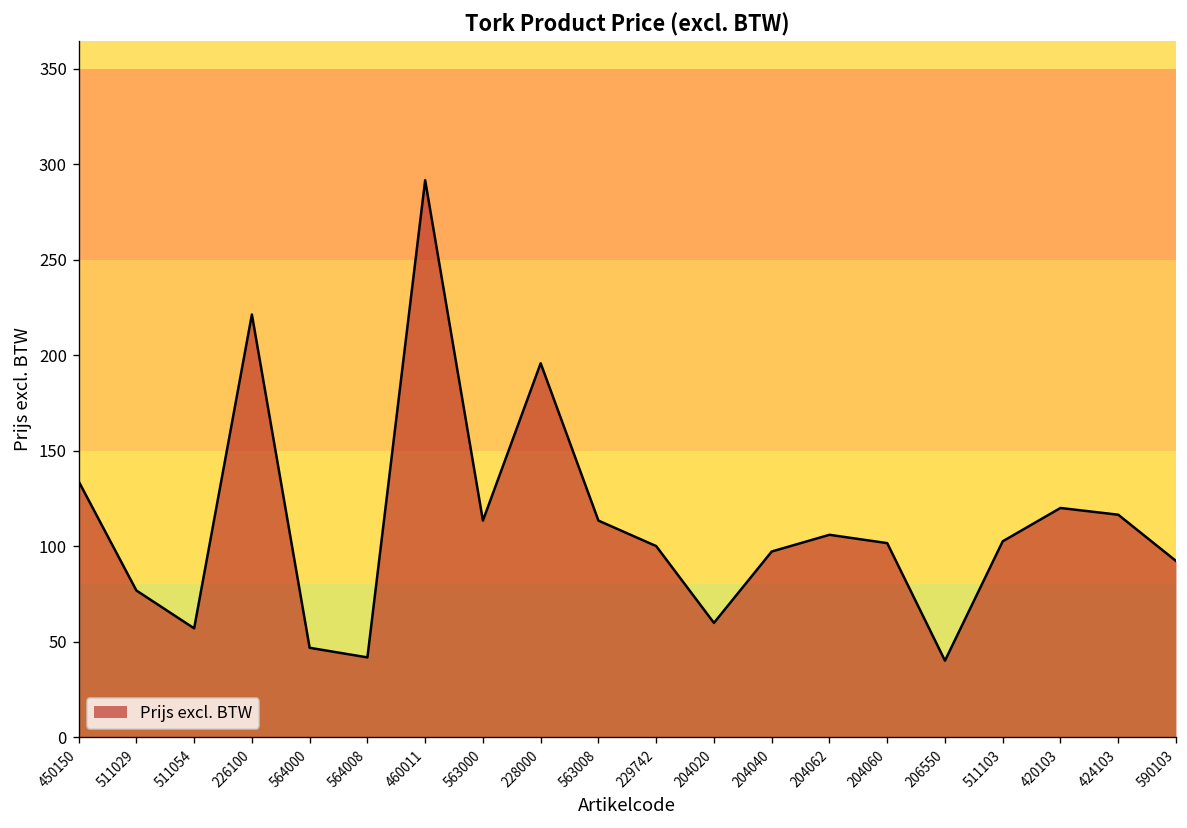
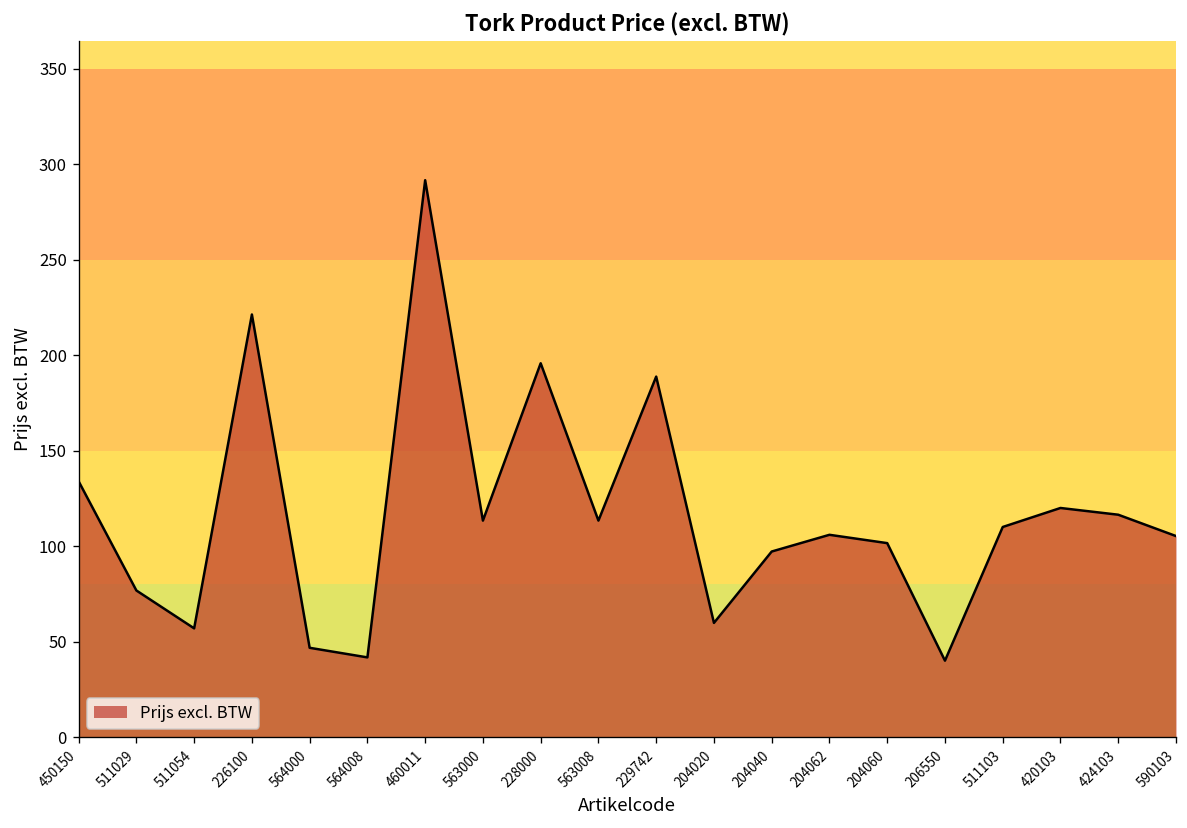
  {
    "Prijs excl. BTW": {
      "450150": 134,
      "511029": 77,
      "511054": 57,
      "226100": 221,
      "564000": 47,
      "564008": 42,
      "460011": 292,
      "563000": 113,
      "228000": 196,
      "563008": 113,
-     "229742": 100,
+     "229742": 189,
      "204020": 60,
      "204040": 97,
      "204062": 106,
      "204060": 102,
      "206550": 40,
-     "511103": 103,
+     "511103": 110,
      "420103": 120,
      "424103": 116,
-     "590103": 92
+     "590103": 105
    }
  }
